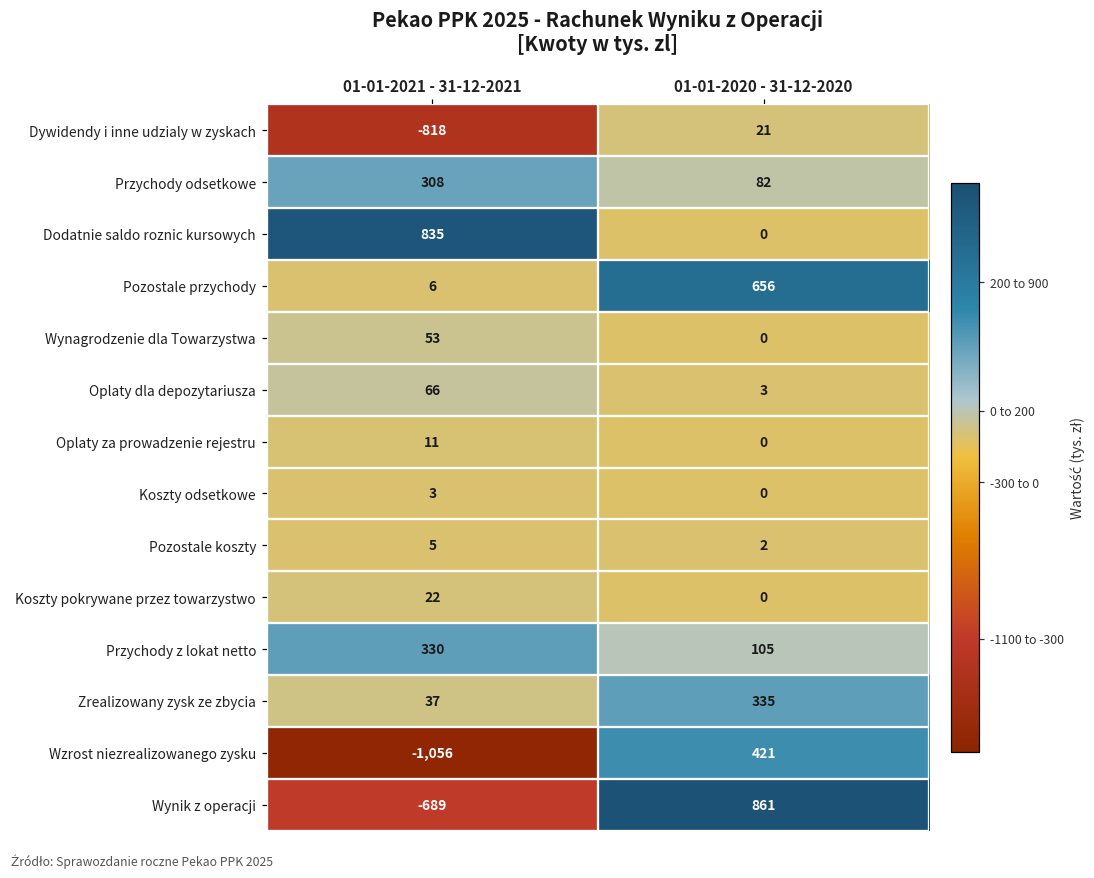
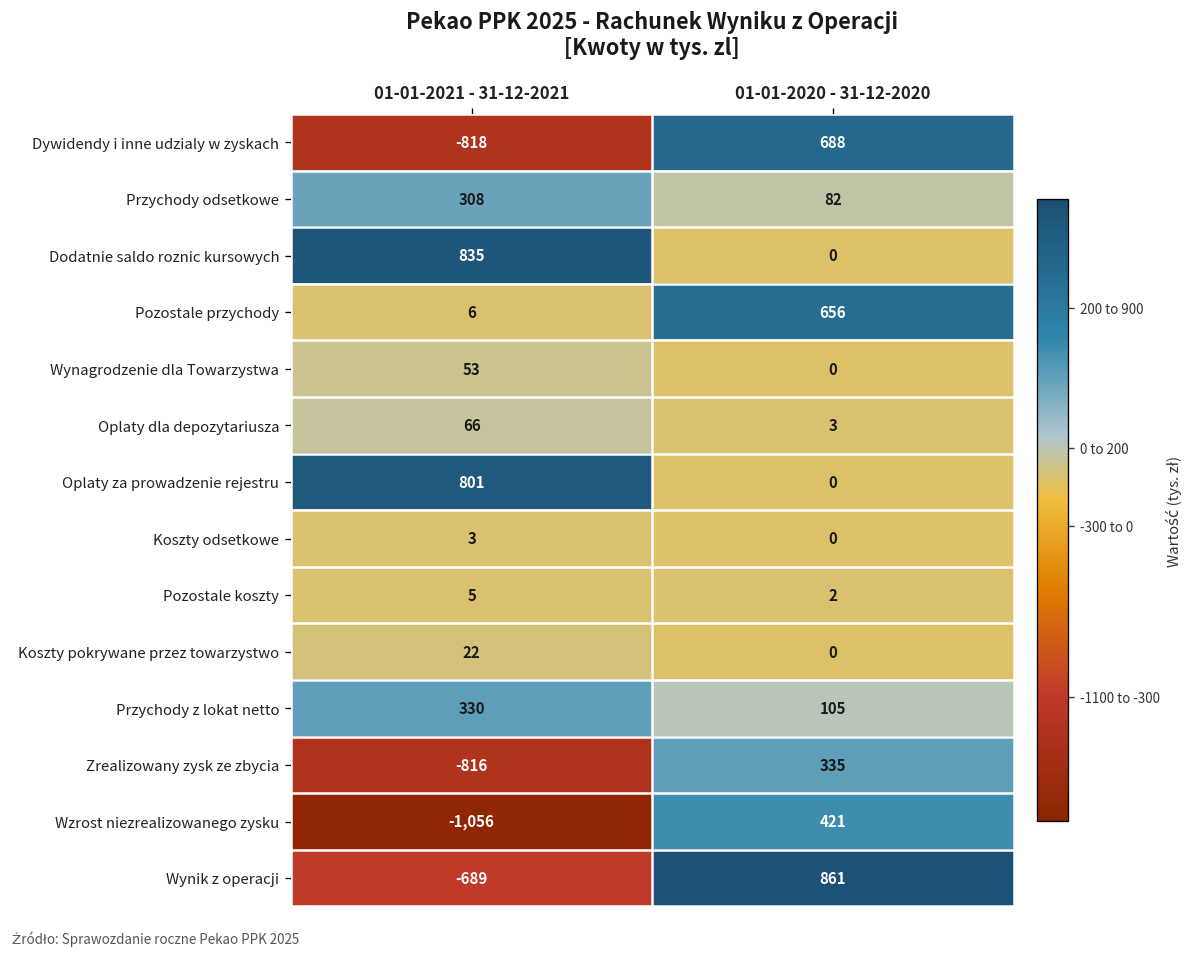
  {
    "Dywidendy i inne udzialy w zyskach": {
      "01-01-2021 - 31-12-2021": "-818",
-     "01-01-2020 - 31-12-2020": "21"
+     "01-01-2020 - 31-12-2020": "688"
    },
    "Przychody odsetkowe": {
      "01-01-2021 - 31-12-2021": "308",
      "01-01-2020 - 31-12-2020": "82"
    },
    "Dodatnie saldo roznic kursowych": {
      "01-01-2021 - 31-12-2021": "835",
      "01-01-2020 - 31-12-2020": "0"
    },
    "Pozostale przychody": {
      "01-01-2021 - 31-12-2021": "6",
      "01-01-2020 - 31-12-2020": "656"
    },
    "Wynagrodzenie dla Towarzystwa": {
      "01-01-2021 - 31-12-2021": "53",
      "01-01-2020 - 31-12-2020": "0"
    },
    "Oplaty dla depozytariusza": {
      "01-01-2021 - 31-12-2021": "66",
      "01-01-2020 - 31-12-2020": "3"
    },
    "Oplaty za prowadzenie rejestru": {
-     "01-01-2021 - 31-12-2021": "11",
+     "01-01-2021 - 31-12-2021": "801",
      "01-01-2020 - 31-12-2020": "0"
    },
    "Koszty odsetkowe": {
      "01-01-2021 - 31-12-2021": "3",
      "01-01-2020 - 31-12-2020": "0"
    },
    "Pozostale koszty": {
      "01-01-2021 - 31-12-2021": "5",
      "01-01-2020 - 31-12-2020": "2"
    },
    "Koszty pokrywane przez towarzystwo": {
      "01-01-2021 - 31-12-2021": "22",
      "01-01-2020 - 31-12-2020": "0"
    },
    "Przychody z lokat netto": {
      "01-01-2021 - 31-12-2021": "330",
      "01-01-2020 - 31-12-2020": "105"
    },
    "Zrealizowany zysk ze zbycia": {
-     "01-01-2021 - 31-12-2021": "37",
+     "01-01-2021 - 31-12-2021": "-816",
      "01-01-2020 - 31-12-2020": "335"
    },
    "Wzrost niezrealizowanego zysku": {
      "01-01-2021 - 31-12-2021": "-1,056",
      "01-01-2020 - 31-12-2020": "421"
    },
    "Wynik z operacji": {
      "01-01-2021 - 31-12-2021": "-689",
      "01-01-2020 - 31-12-2020": "861"
    }
  }
